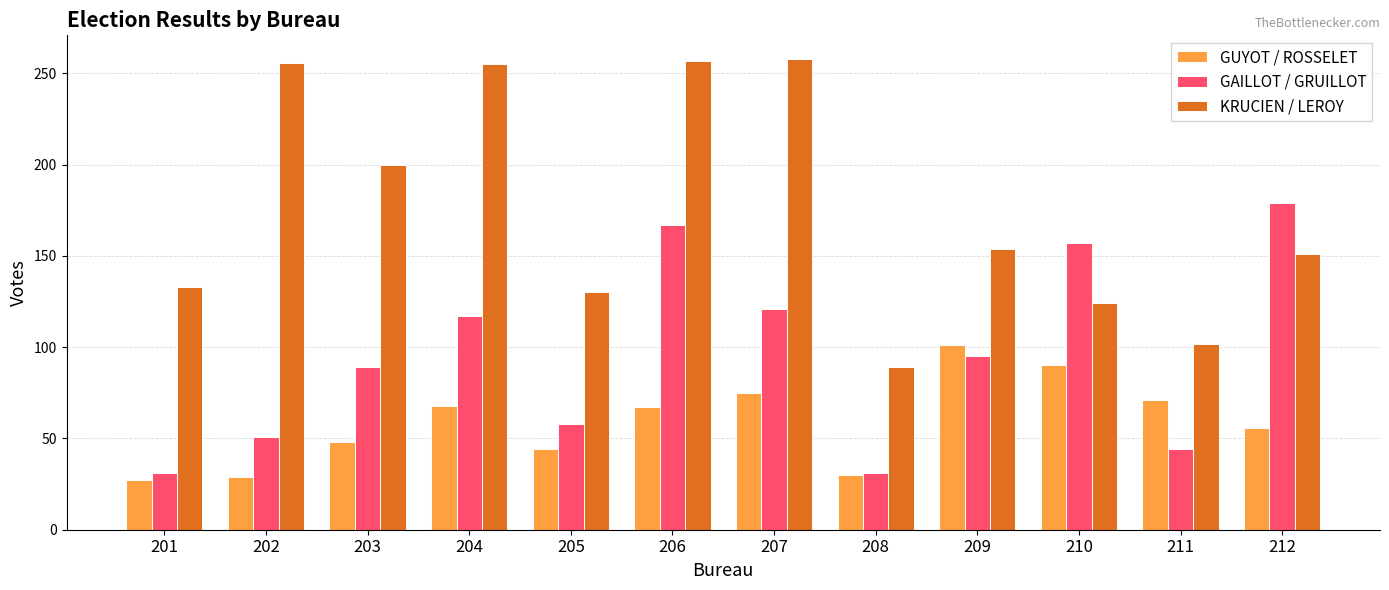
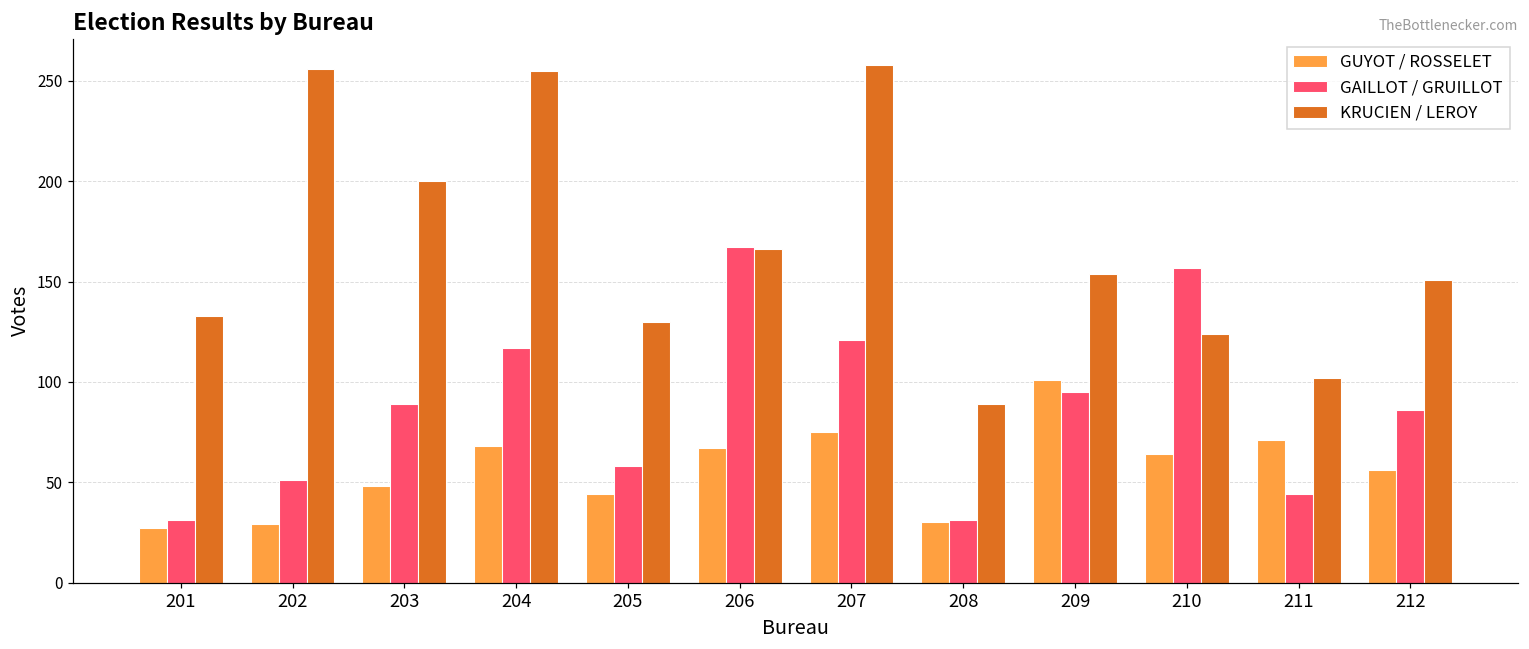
  {
    "GUYOT / ROSSELET": {
      "201": 27,
      "202": 29,
      "203": 48,
      "204": 68,
      "205": 44,
      "206": 67,
      "207": 75,
      "208": 30,
      "209": 101,
-     "210": 90,
+     "210": 64,
      "211": 71,
      "212": 56
    },
    "GAILLOT / GRUILLOT": {
      "201": 31,
      "202": 51,
      "203": 89,
      "204": 117,
      "205": 58,
      "206": 167,
      "207": 121,
      "208": 31,
      "209": 95,
      "210": 157,
      "211": 44,
-     "212": 179
+     "212": 86
    },
    "KRUCIEN / LEROY": {
      "201": 133,
      "202": 256,
      "203": 200,
      "204": 255,
      "205": 130,
-     "206": 257,
+     "206": 166,
      "207": 258,
      "208": 89,
      "209": 154,
      "210": 124,
      "211": 102,
      "212": 151
    }
  }
